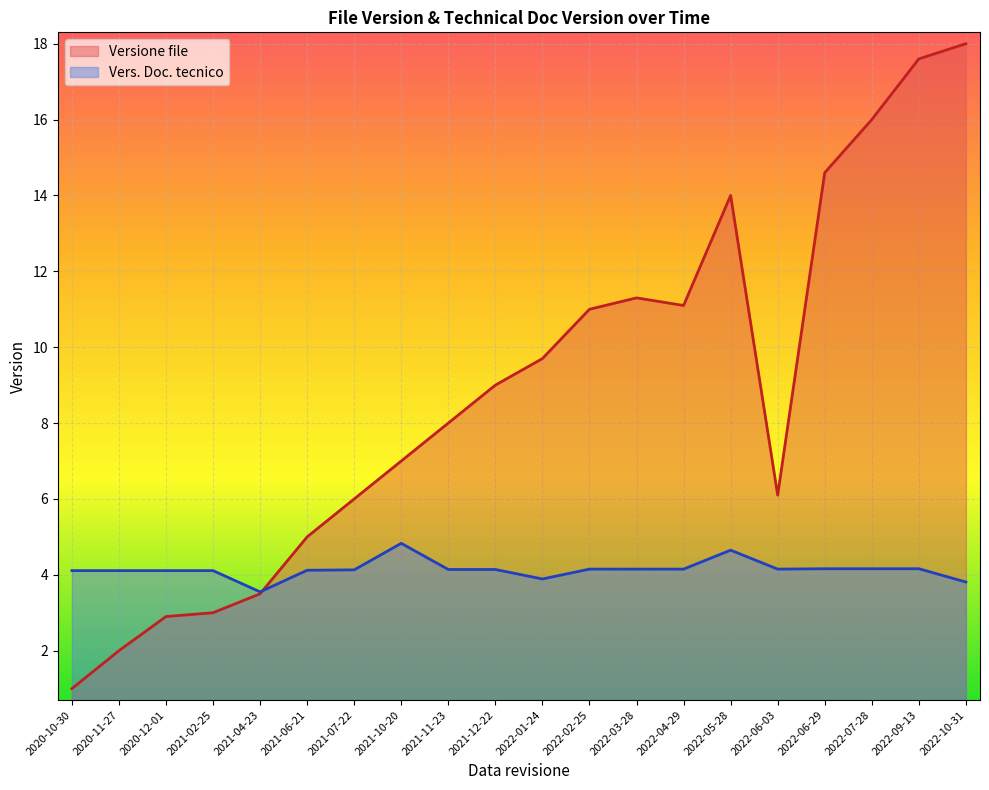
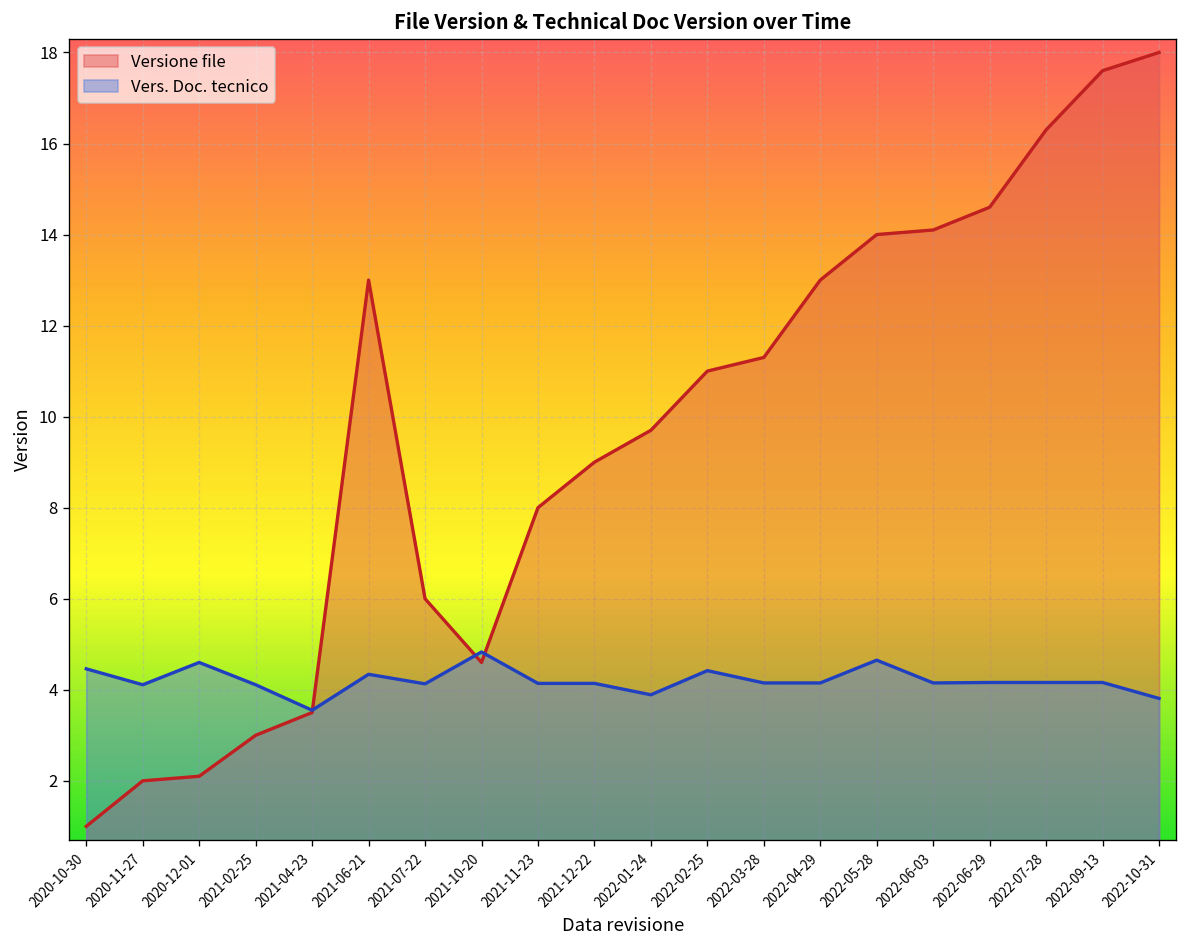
  {
    "Versione file": {
      "2020-10-30": 1.0,
      "2020-11-27": 2.0,
-     "2020-12-01": 2.9,
+     "2020-12-01": 2.1,
      "2021-02-25": 3.0,
-     "2021-06-21": 5,
+     "2021-06-21": 13,
      "2021-07-22": 6.0,
-     "2021-10-20": 7.0,
+     "2021-10-20": 4.6,
      "2021-11-23": 8.0,
      "2021-12-22": 9.0,
      "2022-01-24": 9.7,
      "2022-02-25": 11.0,
      "2022-03-28": 11.3,
-     "2022-04-29": 11.1,
+     "2022-04-29": 13.0,
      "2022-05-28": 14.0,
-     "2022-06-03": 6.1,
+     "2022-06-03": 14.1,
      "2022-06-29": 14.6,
-     "2022-07-28": 16.0,
+     "2022-07-28": 16.3,
      "2022-09-13": 17.6,
      "2022-10-31": 18.0
    },
    "Vers. Doc. tecnico": {
-     "2020-10-30": 4.1,
+     "2020-10-30": 4.5,
      "2020-11-27": 4.1,
-     "2020-12-01": 4.1,
+     "2020-12-01": 4.6,
      "2021-02-25": 4.1,
-     "2021-06-21": 4.1,
+     "2021-06-21": 4.3,
      "2021-07-22": 4.1,
      "2021-10-20": 4.8,
      "2021-11-23": 4.1,
      "2021-12-22": 4.1,
      "2022-01-24": 3.9,
-     "2022-02-25": 4.2,
+     "2022-02-25": 4.4,
      "2022-03-28": 4.2,
      "2022-04-29": 4.2,
      "2022-05-28": 4.7,
      "2022-06-03": 4.2,
      "2022-06-29": 4.2,
      "2022-07-28": 4.2,
      "2022-09-13": 4.2,
      "2022-10-31": 3.8
    }
  }
